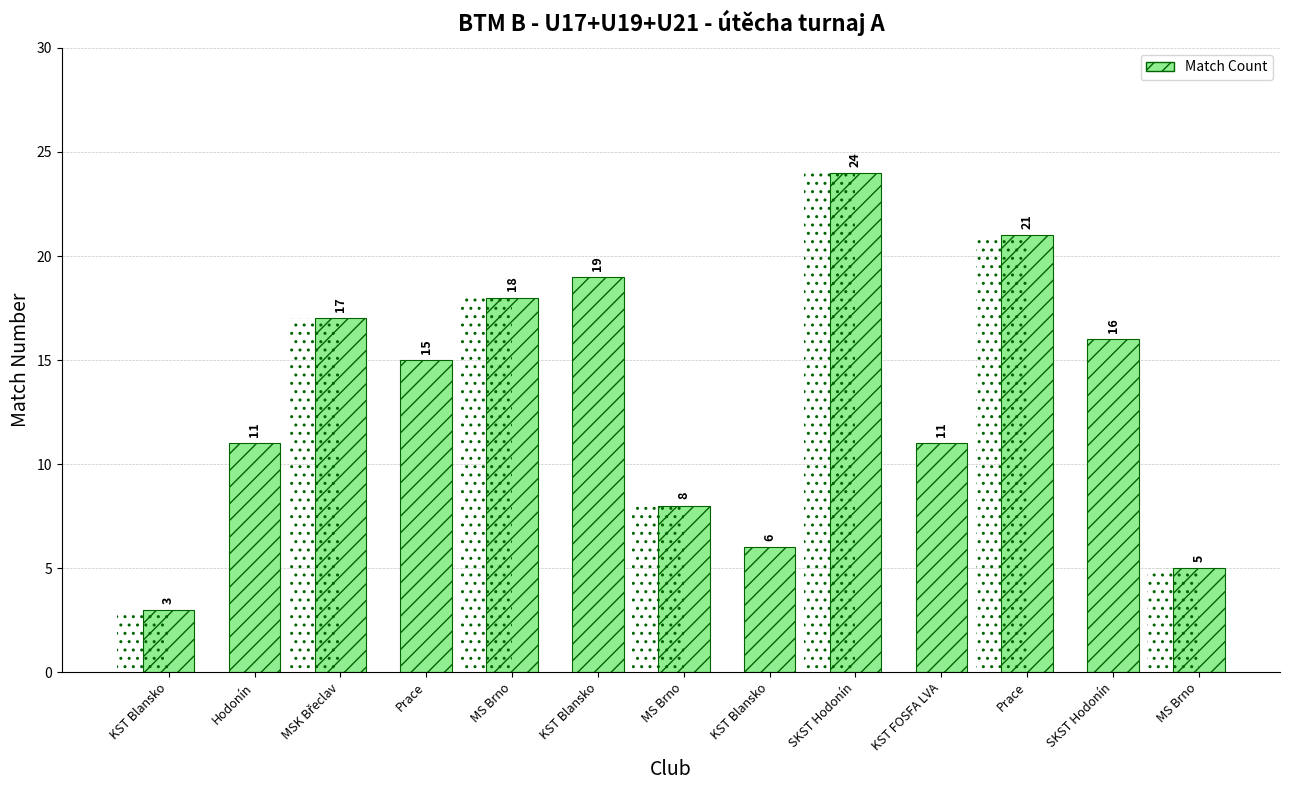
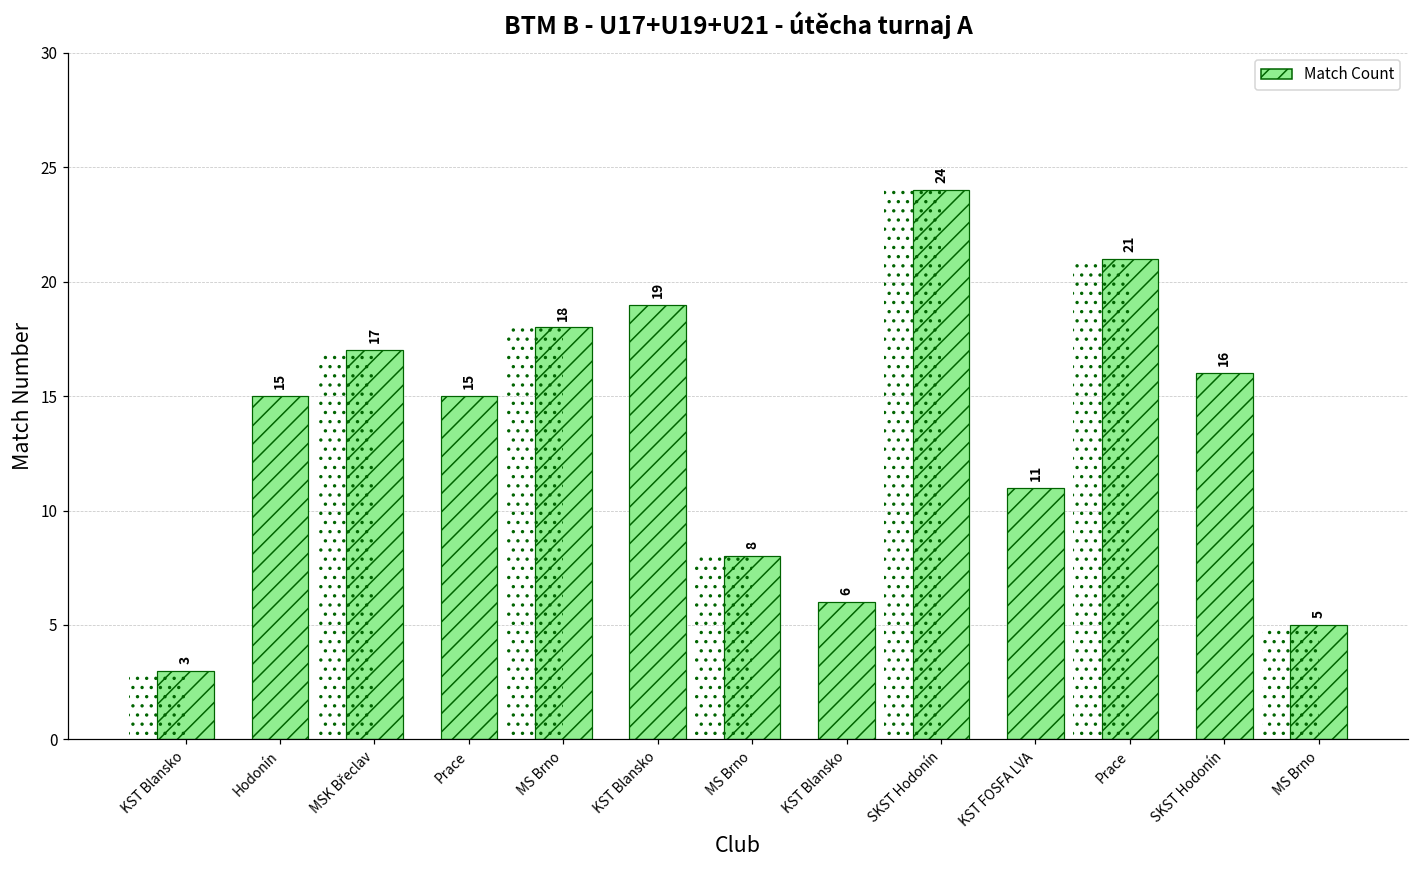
  {
    "Match Count": {
-     "Hodonín": 11,
+     "Hodonín": 15,
      "MSK Břeclav": 17,
      "KST FOSFA LVA": 11
    }
  }
